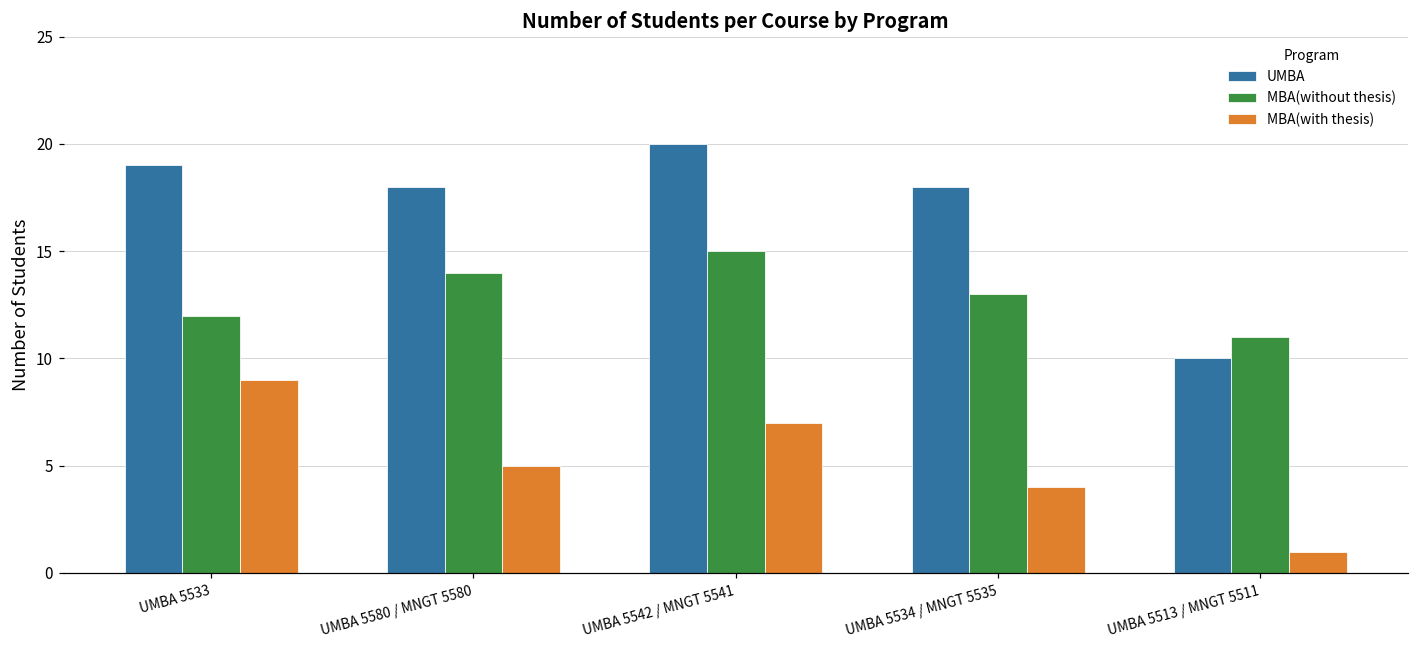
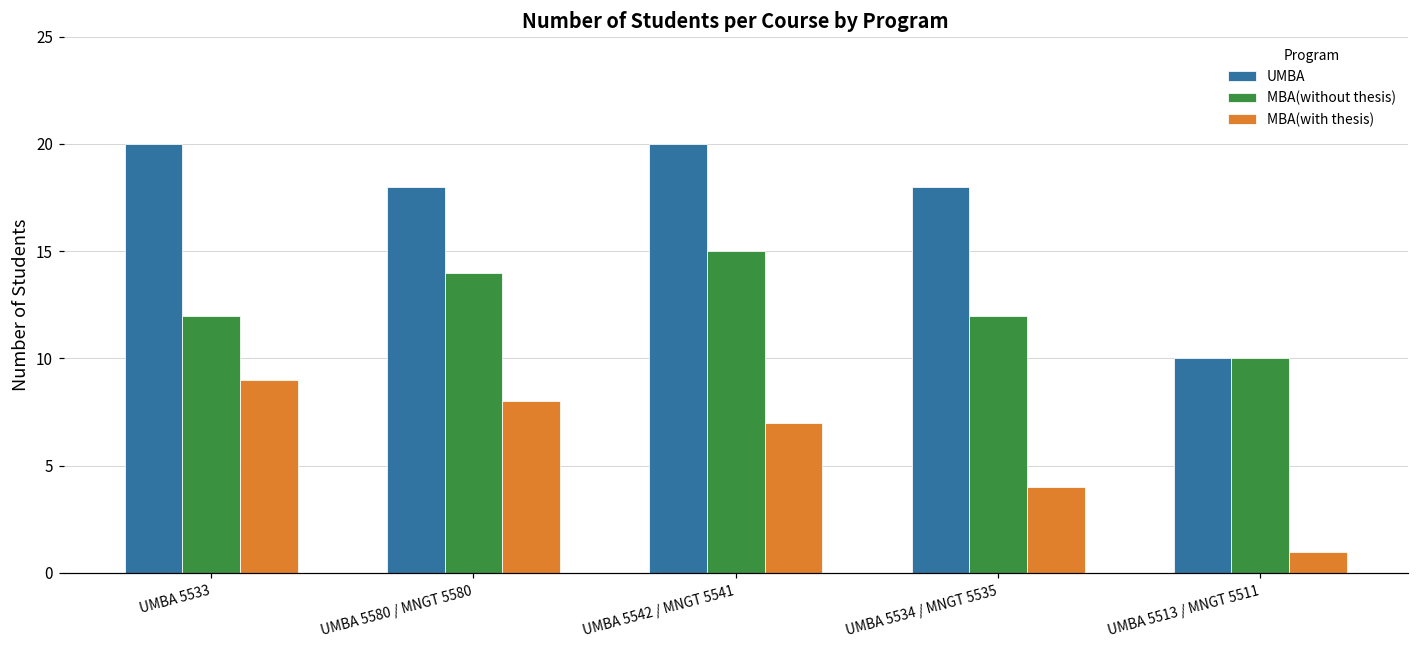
  {
    "UMBA": {
-     "UMBA 5533": 19,
+     "UMBA 5533": 20,
      "UMBA 5580 / MNGT 5580": 18,
      "UMBA 5542 / MNGT 5541": 20,
      "UMBA 5534 / MNGT 5535": 18,
      "UMBA 5513 / MNGT 5511": 10
    },
    "MBA(without thesis)": {
      "UMBA 5533": 12,
      "UMBA 5580 / MNGT 5580": 14,
      "UMBA 5542 / MNGT 5541": 15,
-     "UMBA 5534 / MNGT 5535": 13,
-     "UMBA 5513 / MNGT 5511": 11
+     "UMBA 5534 / MNGT 5535": 12,
+     "UMBA 5513 / MNGT 5511": 10
    },
    "MBA(with thesis)": {
      "UMBA 5533": 9,
-     "UMBA 5580 / MNGT 5580": 5,
+     "UMBA 5580 / MNGT 5580": 8,
      "UMBA 5542 / MNGT 5541": 7,
      "UMBA 5534 / MNGT 5535": 4,
      "UMBA 5513 / MNGT 5511": 1
    }
  }
